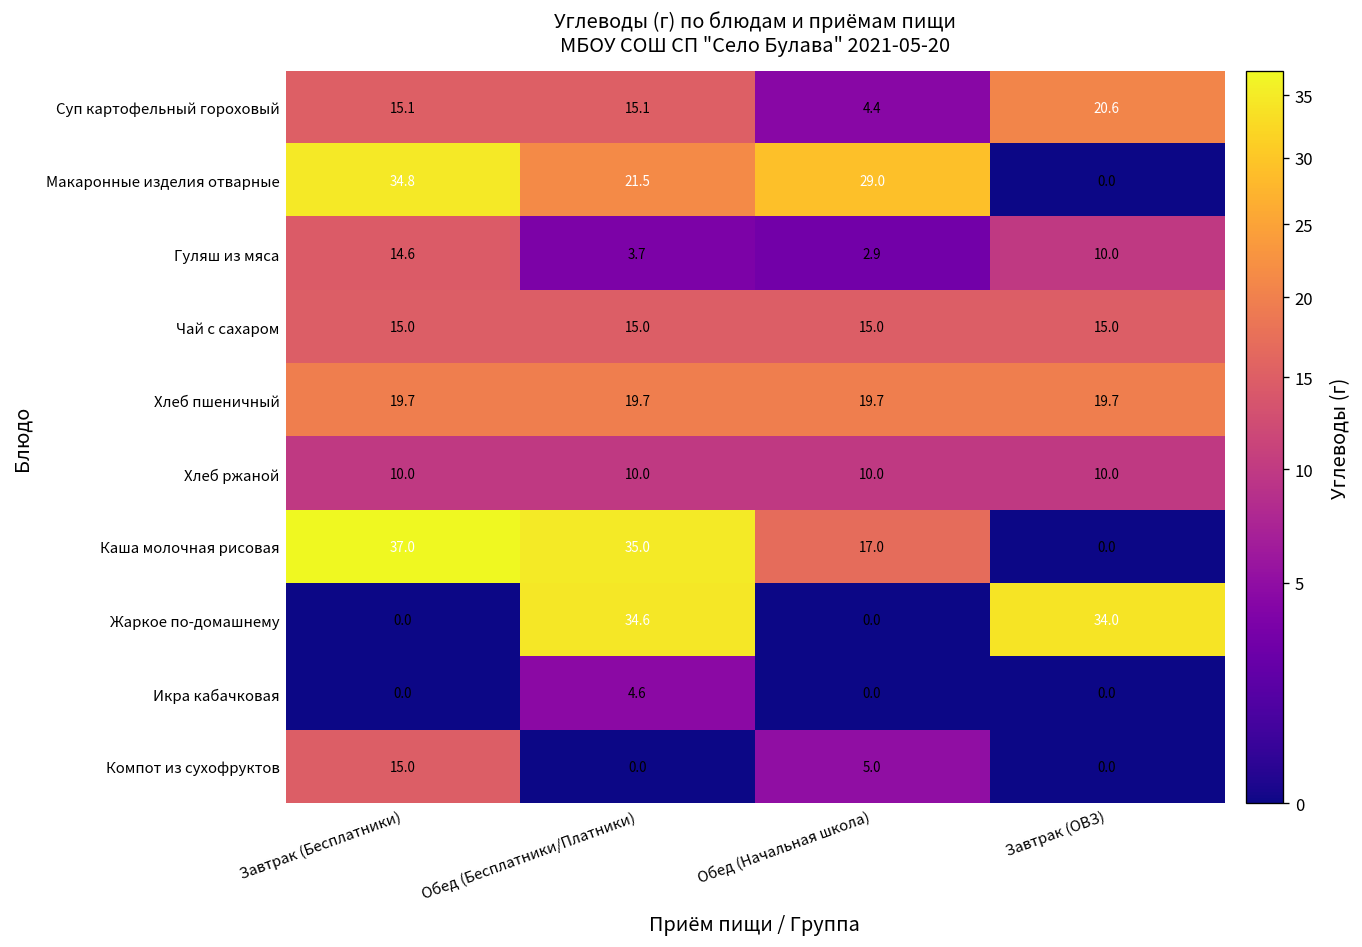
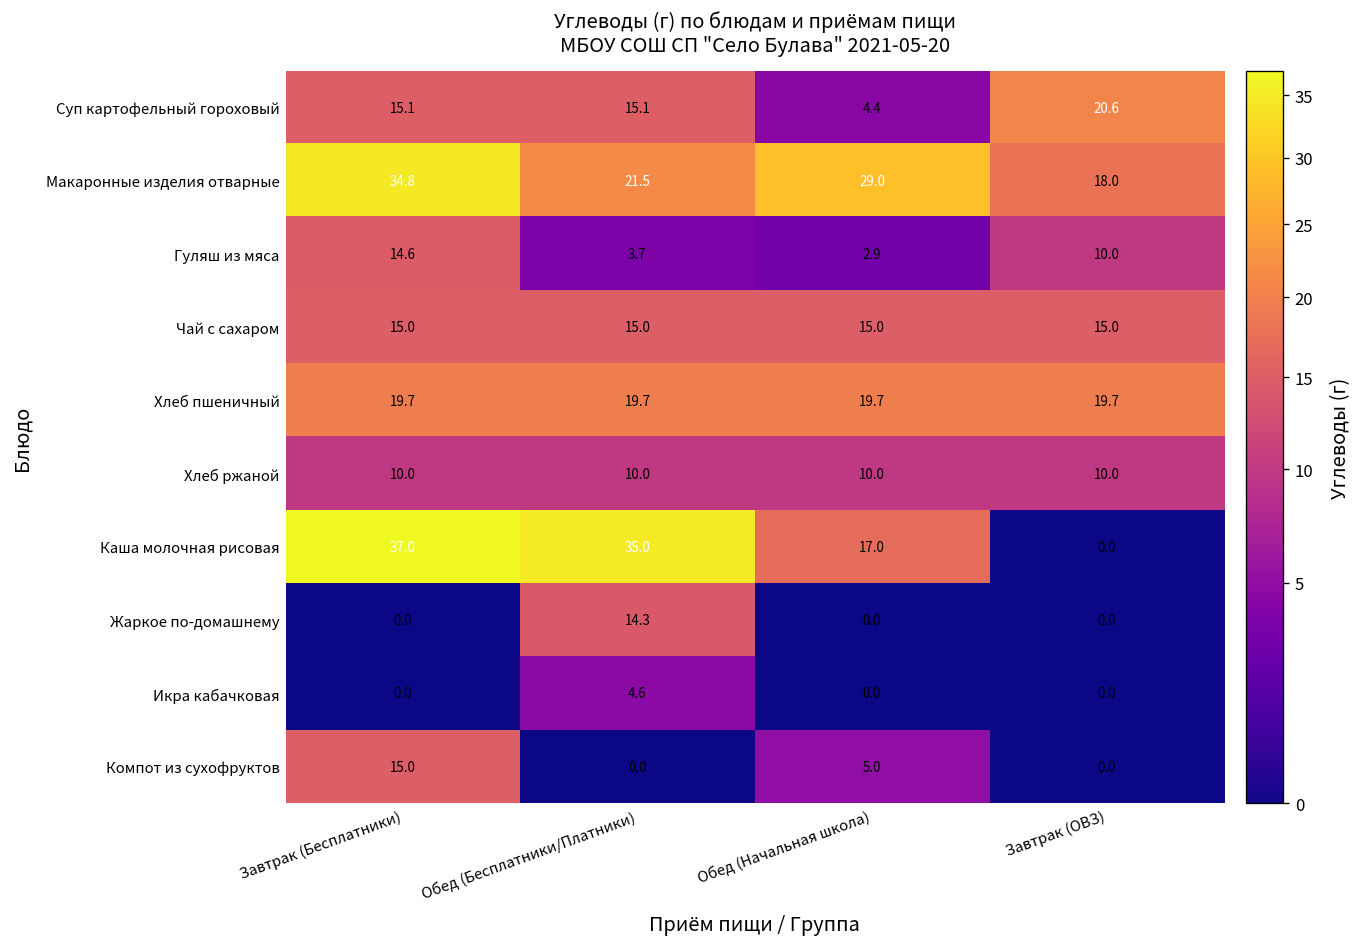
  {
    "Суп картофельный гороховый": {
      "Завтрак (Бесплатники)": 15.1,
      "Обед (Бесплатники/Платники)": 15.1,
      "Обед (Начальная школа)": 4.4,
      "Завтрак (ОВЗ)": 20.6
    },
    "Макаронные изделия отварные": {
      "Завтрак (Бесплатники)": 34.8,
      "Обед (Бесплатники/Платники)": 21.5,
      "Обед (Начальная школа)": 29.0,
-     "Завтрак (ОВЗ)": 0.0
+     "Завтрак (ОВЗ)": 18.0
    },
    "Гуляш из мяса": {
      "Завтрак (Бесплатники)": 14.6,
      "Обед (Бесплатники/Платники)": 3.7,
      "Обед (Начальная школа)": 2.9,
      "Завтрак (ОВЗ)": 10.0
    },
    "Чай с сахаром": {
      "Завтрак (Бесплатники)": 15.0,
      "Обед (Бесплатники/Платники)": 15.0,
      "Обед (Начальная школа)": 15.0,
      "Завтрак (ОВЗ)": 15.0
    },
    "Хлеб пшеничный": {
      "Завтрак (Бесплатники)": 19.7,
      "Обед (Бесплатники/Платники)": 19.7,
      "Обед (Начальная школа)": 19.7,
      "Завтрак (ОВЗ)": 19.7
    },
    "Хлеб ржаной": {
      "Завтрак (Бесплатники)": 10.0,
      "Обед (Бесплатники/Платники)": 10.0,
      "Обед (Начальная школа)": 10.0,
      "Завтрак (ОВЗ)": 10.0
    },
    "Каша молочная рисовая": {
      "Завтрак (Бесплатники)": 37.0,
      "Обед (Бесплатники/Платники)": 35.0,
      "Обед (Начальная школа)": 17.0,
      "Завтрак (ОВЗ)": 0.0
    },
    "Жаркое по-домашнему": {
      "Завтрак (Бесплатники)": 0.0,
-     "Обед (Бесплатники/Платники)": 34.6,
+     "Обед (Бесплатники/Платники)": 14.3,
      "Обед (Начальная школа)": 0.0,
-     "Завтрак (ОВЗ)": 34.0
+     "Завтрак (ОВЗ)": 0.0
    },
    "Икра кабачковая": {
      "Завтрак (Бесплатники)": 0.0,
      "Обед (Бесплатники/Платники)": 4.6,
      "Обед (Начальная школа)": 0.0,
      "Завтрак (ОВЗ)": 0.0
    },
    "Компот из сухофруктов": {
      "Завтрак (Бесплатники)": 15.0,
      "Обед (Бесплатники/Платники)": 0.0,
      "Обед (Начальная школа)": 5.0,
      "Завтрак (ОВЗ)": 0.0
    }
  }
